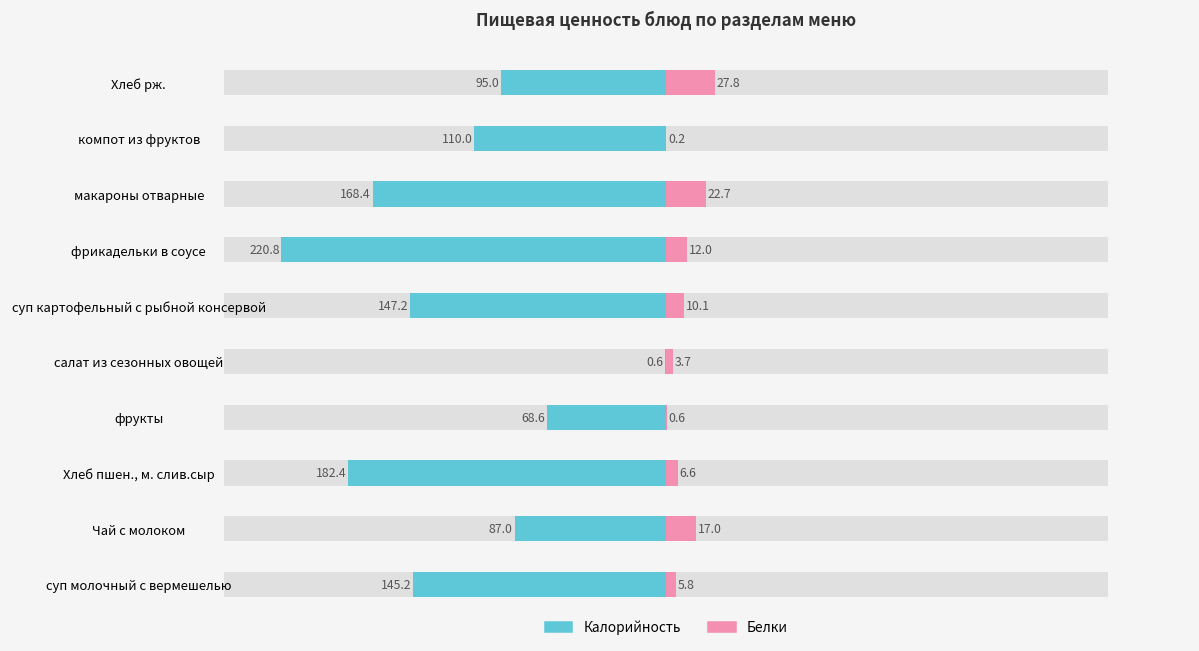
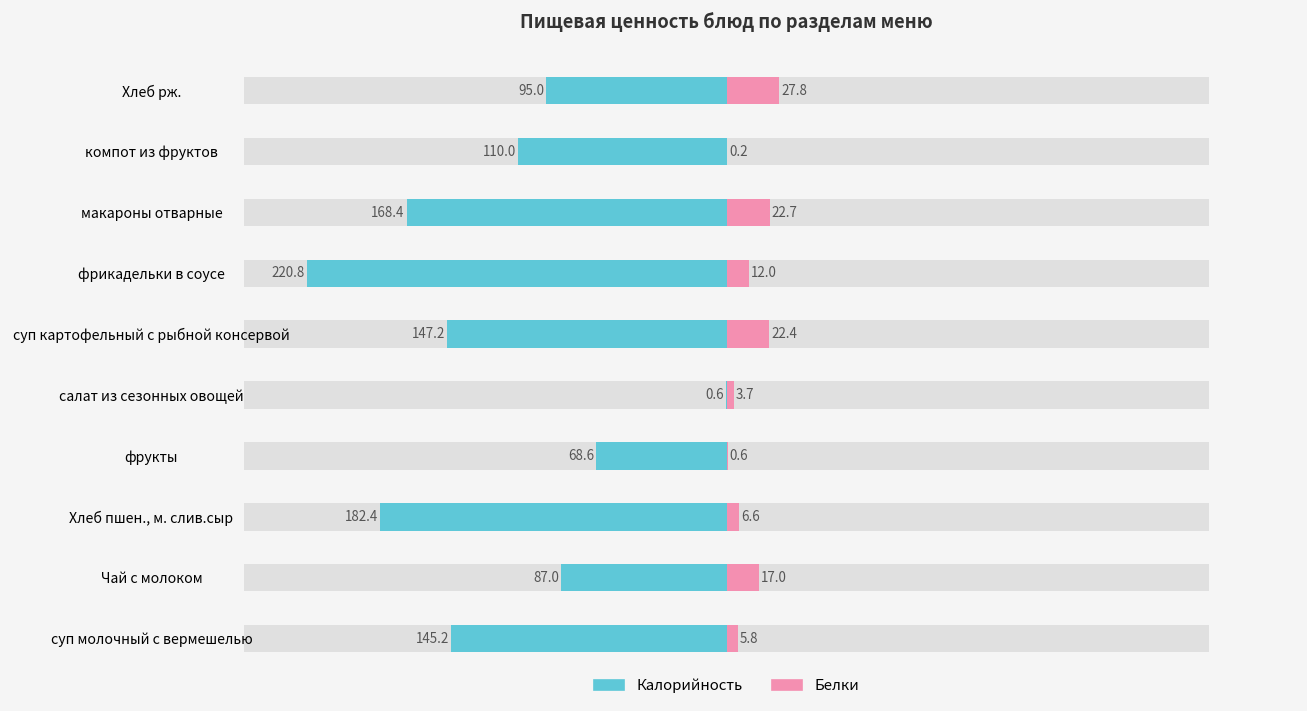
  {
    "Белки": {
      "компот из фруктов": 0.2,
-     "суп картофельный с рыбной консервой": 10.1,
+     "суп картофельный с рыбной консервой": 22.4,
      "фрукты": 0.6
    }
  }
